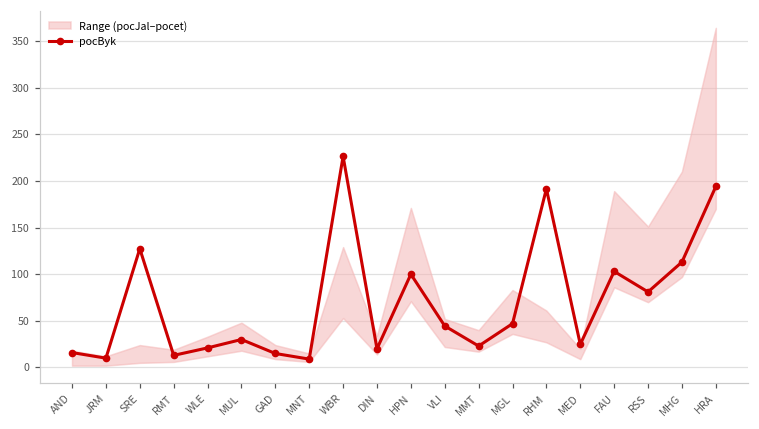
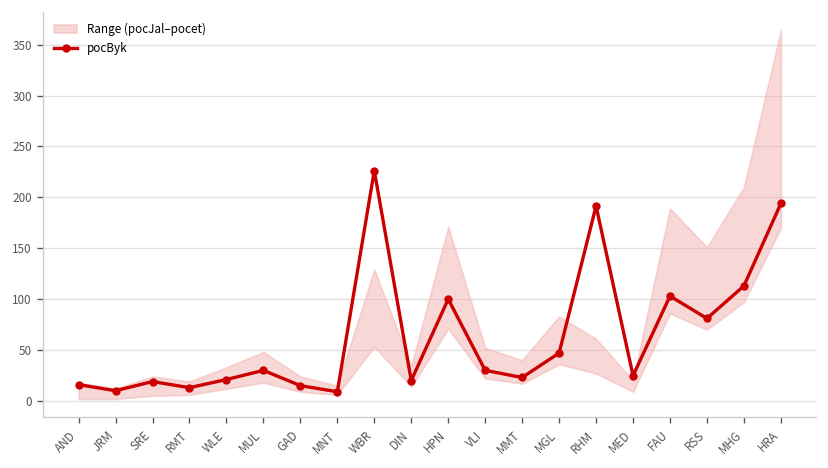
  {
    "pocByk": {
-     "SRE": 130,
+     "SRE": 20,
      "RMT": 10,
      "WLE": 20,
      "MUL": 30,
      "GAD": 20,
      "MNT": 10,
      "WBR": 230,
      "DIN": 20,
      "HPN": 100,
-     "VLI": 40,
+     "VLI": 30,
      "MMT": 20,
      "MGL": 50,
      "RHM": 190,
      "MED": 20,
      "FAU": 100,
      "RSS": 80,
      "MHG": 110,
      "HRA": 190
    }
  }
